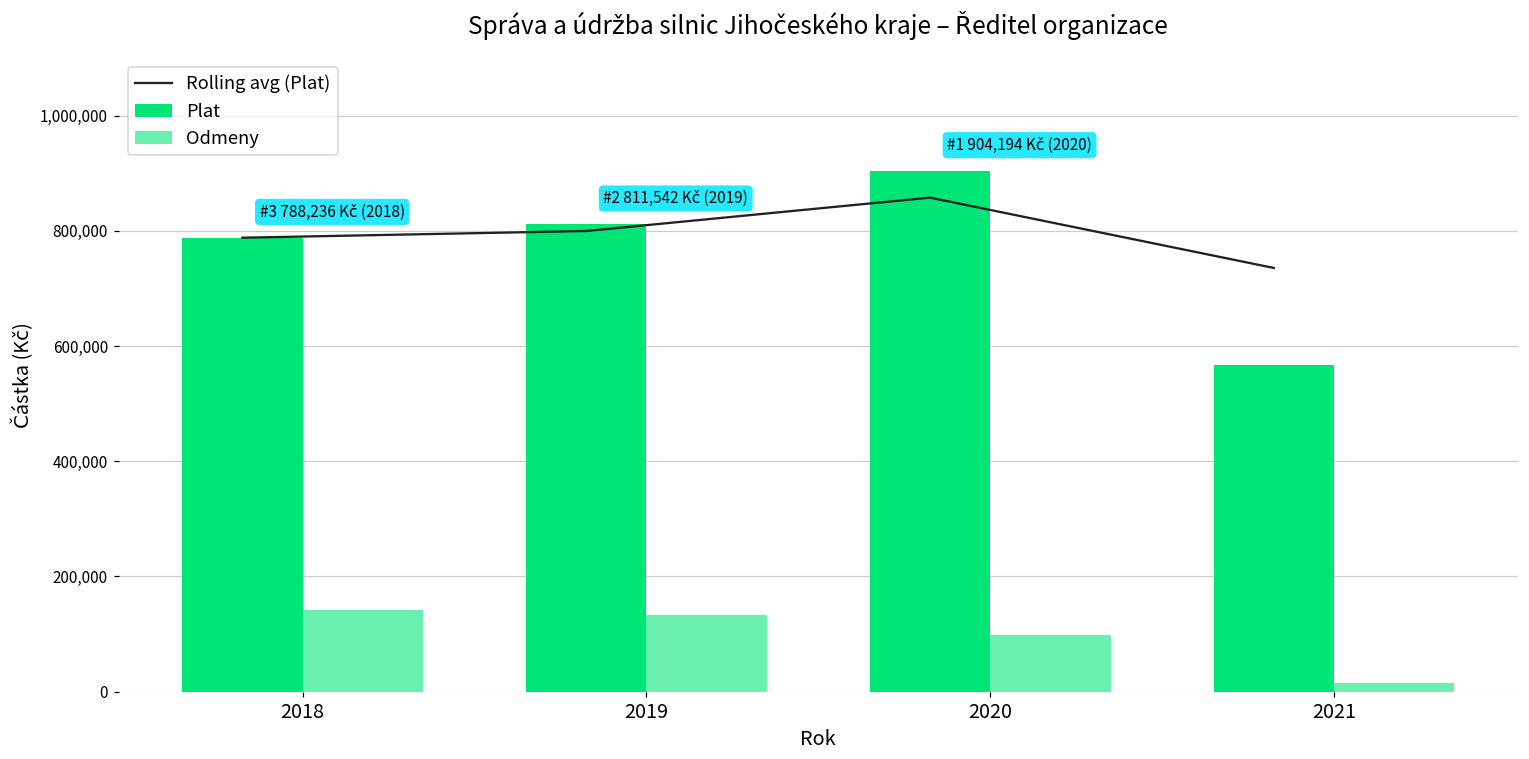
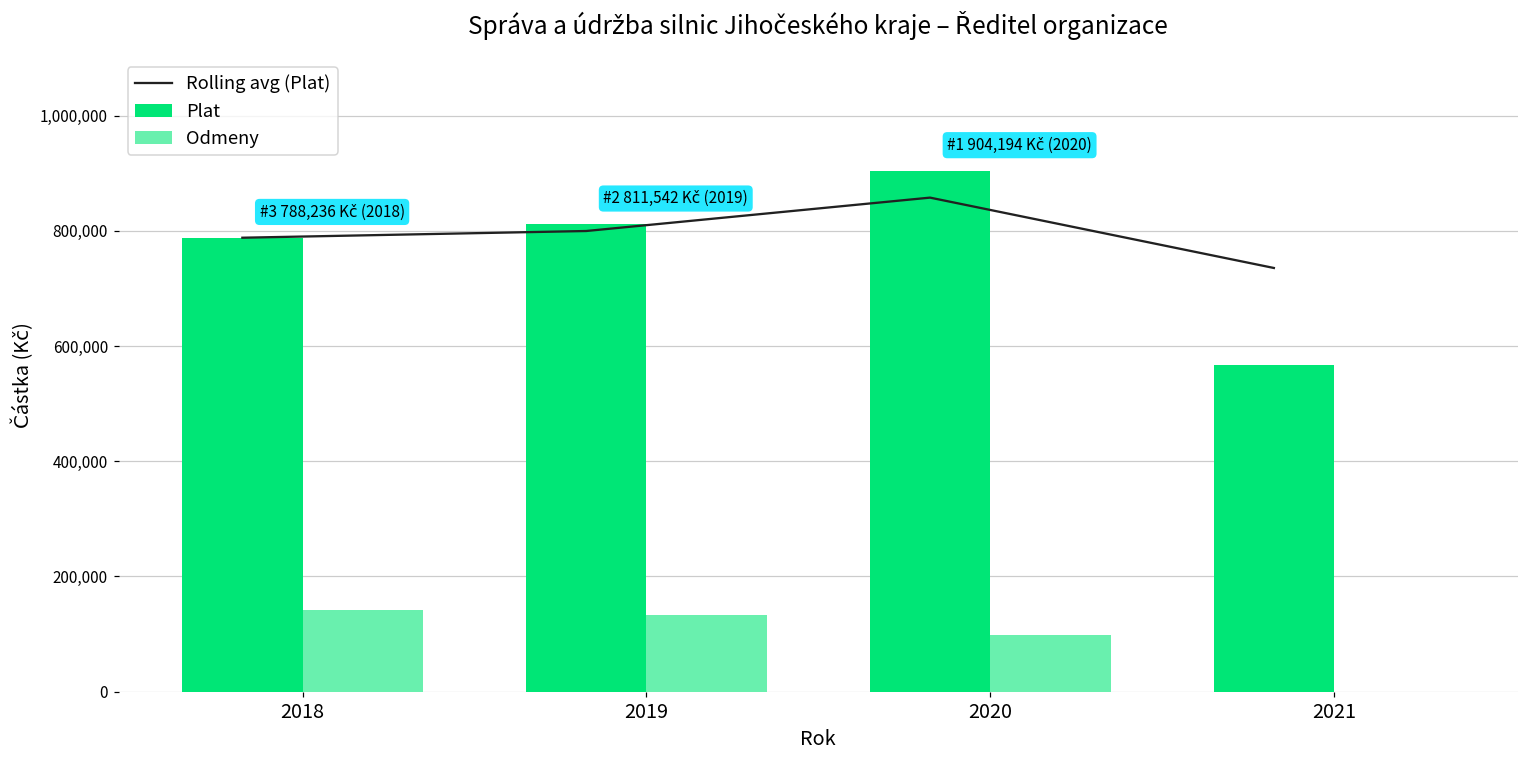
  {
    "Plat": {
      "2021": "570,000"
    },
    "Odmeny": {
      "2018": "140,000",
      "2019": "130,000",
      "2020": "100,000",
-     "2021": "20,000"
+     "2021": "0"
    }
  }
